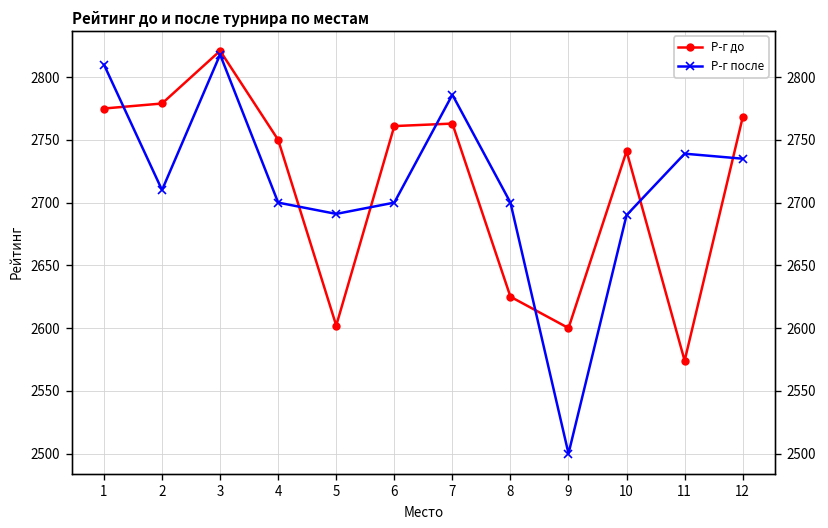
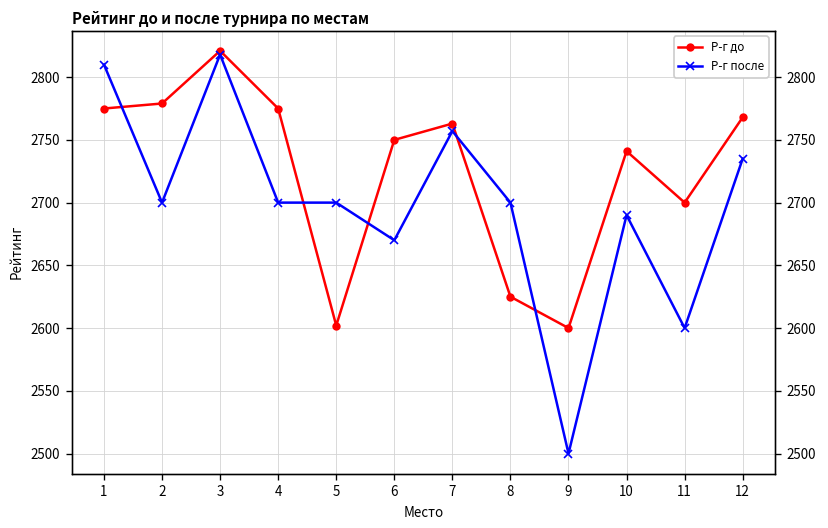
  {
    "Р-г до": {
      "1": 2775,
      "2": 2779,
      "3": 2821,
-     "4": 2750,
+     "4": 2775,
      "5": 2602,
-     "6": 2761,
+     "6": 2750,
      "7": 2763,
      "8": 2625,
      "9": 2600,
      "10": 2741,
-     "11": 2574,
+     "11": 2700,
      "12": 2768
    },
    "Р-г после": {
      "1": 2810,
-     "2": 2710,
+     "2": 2700,
      "3": 2818,
      "4": 2700,
-     "5": 2691,
-     "6": 2700,
-     "7": 2786,
+     "5": 2700,
+     "6": 2670,
+     "7": 2757,
      "8": 2700,
      "9": 2500,
      "10": 2690,
-     "11": 2739,
+     "11": 2600,
      "12": 2735
    }
  }
